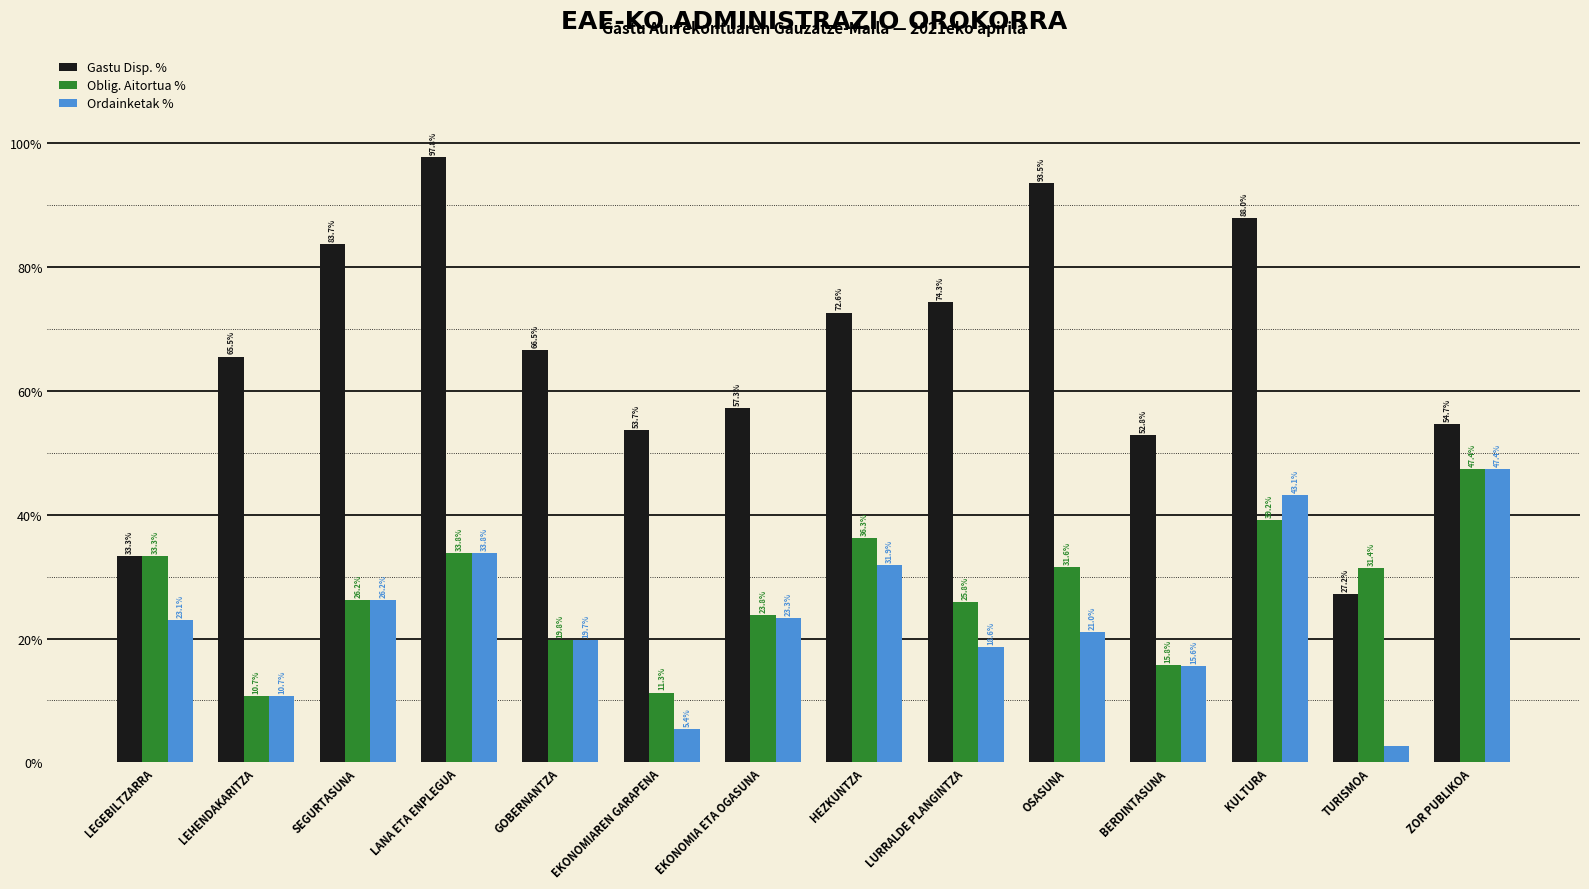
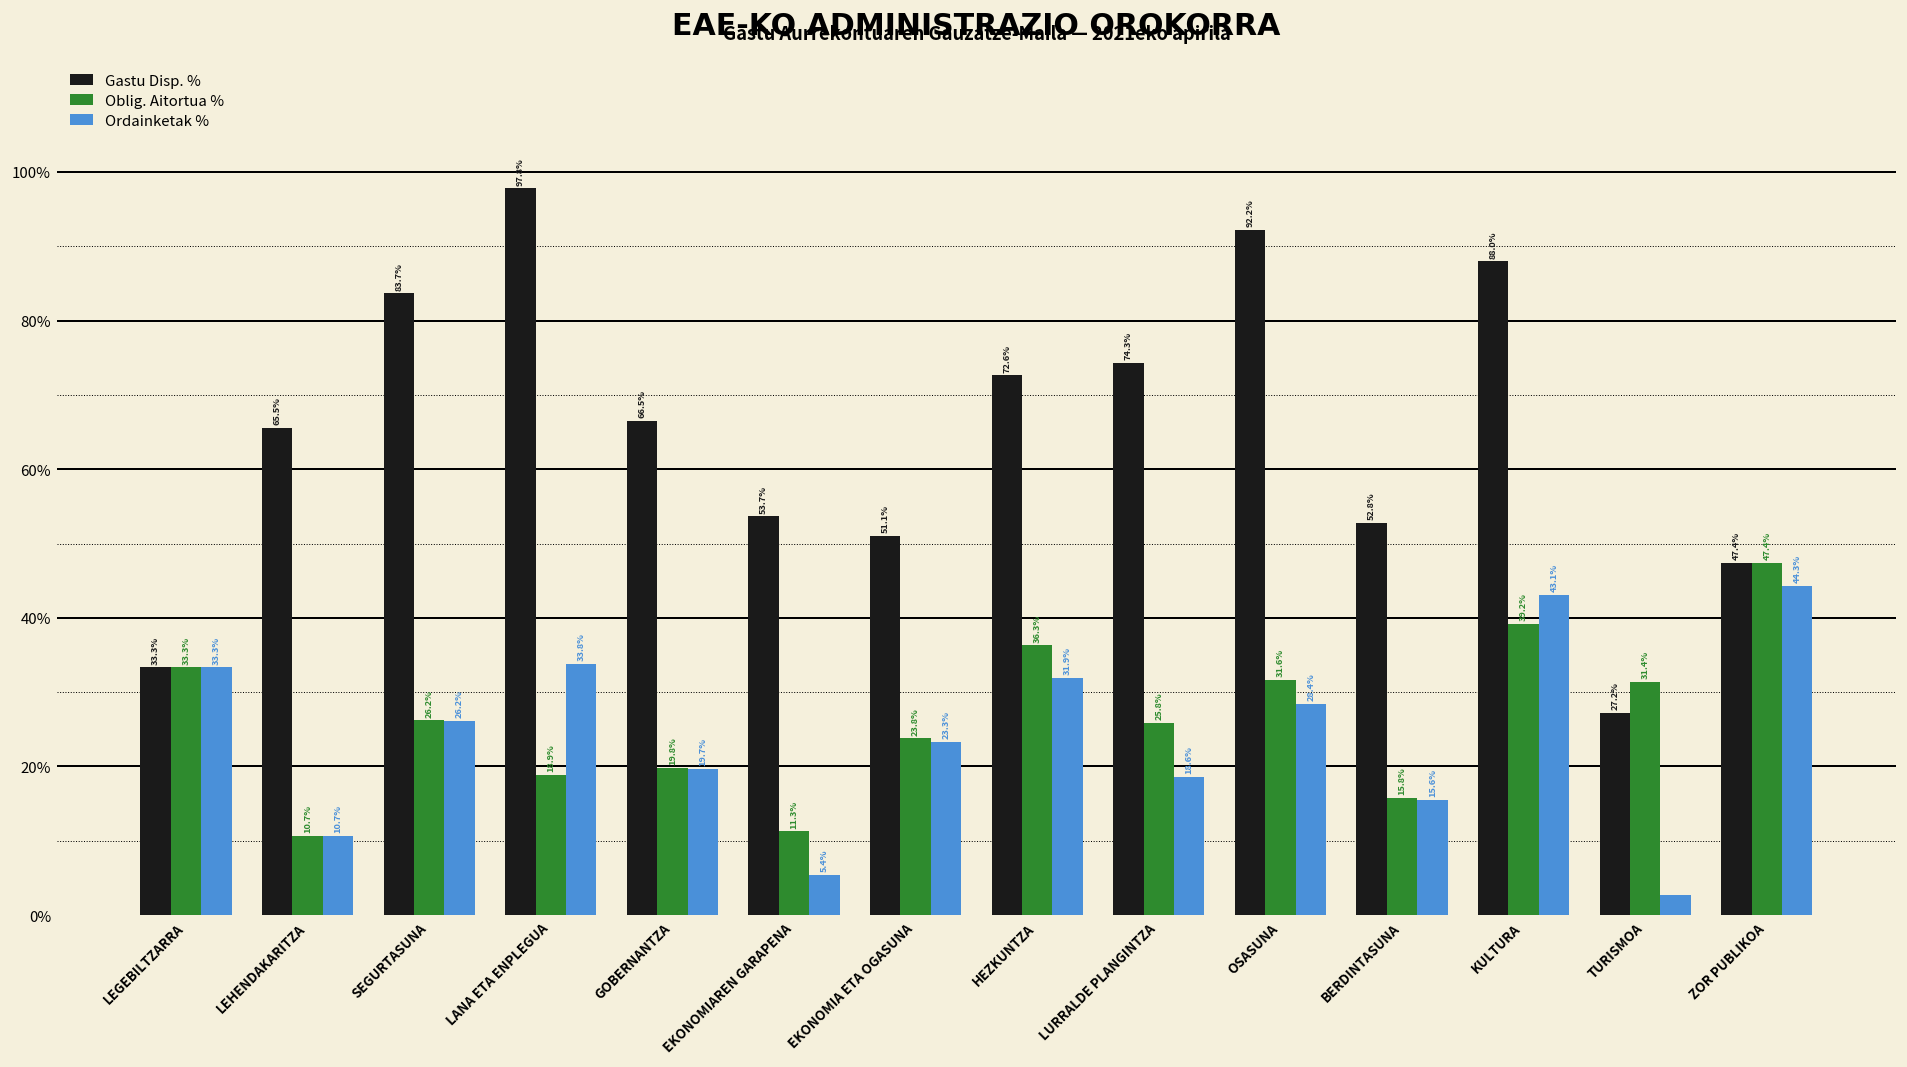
  {
    "Gastu Disp. %": {
      "LEGEBILTZARRA": "33.3%",
      "LEHENDAKARITZA": "65.5%",
      "SEGURTASUNA": "83.7%",
      "LANA ETA ENPLEGUA": "97.8%",
      "GOBERNANTZA": "66.5%",
      "EKONOMIAREN GARAPENA": "53.7%",
-     "EKONOMIA ETA OGASUNA": "57.3%",
+     "EKONOMIA ETA OGASUNA": "51.1%",
      "HEZKUNTZA": "72.6%",
      "LURRALDE PLANGINTZA": "74.3%",
-     "OSASUNA": "93.5%",
+     "OSASUNA": "92.2%",
      "BERDINTASUNA": "52.8%",
      "KULTURA": "88.0%",
      "TURISMOA": "27.2%",
-     "ZOR PUBLIKOA": "54.7%"
+     "ZOR PUBLIKOA": "47.4%"
    },
    "Oblig. Aitortua %": {
      "LEGEBILTZARRA": "33.3%",
      "LEHENDAKARITZA": "10.7%",
      "SEGURTASUNA": "26.2%",
-     "LANA ETA ENPLEGUA": "33.8%",
+     "LANA ETA ENPLEGUA": "18.9%",
      "GOBERNANTZA": "19.8%",
      "EKONOMIAREN GARAPENA": "11.3%",
      "EKONOMIA ETA OGASUNA": "23.8%",
      "HEZKUNTZA": "36.3%",
      "LURRALDE PLANGINTZA": "25.8%",
      "OSASUNA": "31.6%",
      "BERDINTASUNA": "15.8%",
      "KULTURA": "39.2%",
      "TURISMOA": "31.4%",
      "ZOR PUBLIKOA": "47.4%"
    },
    "Ordainketak %": {
-     "LEGEBILTZARRA": "23.1%",
+     "LEGEBILTZARRA": "33.3%",
      "LEHENDAKARITZA": "10.7%",
      "SEGURTASUNA": "26.2%",
      "LANA ETA ENPLEGUA": "33.8%",
      "GOBERNANTZA": "19.7%",
      "EKONOMIAREN GARAPENA": "5.4%",
      "EKONOMIA ETA OGASUNA": "23.3%",
      "HEZKUNTZA": "31.9%",
      "LURRALDE PLANGINTZA": "18.6%",
-     "OSASUNA": "21.0%",
+     "OSASUNA": "28.4%",
      "BERDINTASUNA": "15.6%",
      "KULTURA": "43.1%",
-     "ZOR PUBLIKOA": "47.4%"
+     "ZOR PUBLIKOA": "44.3%"
    }
  }
